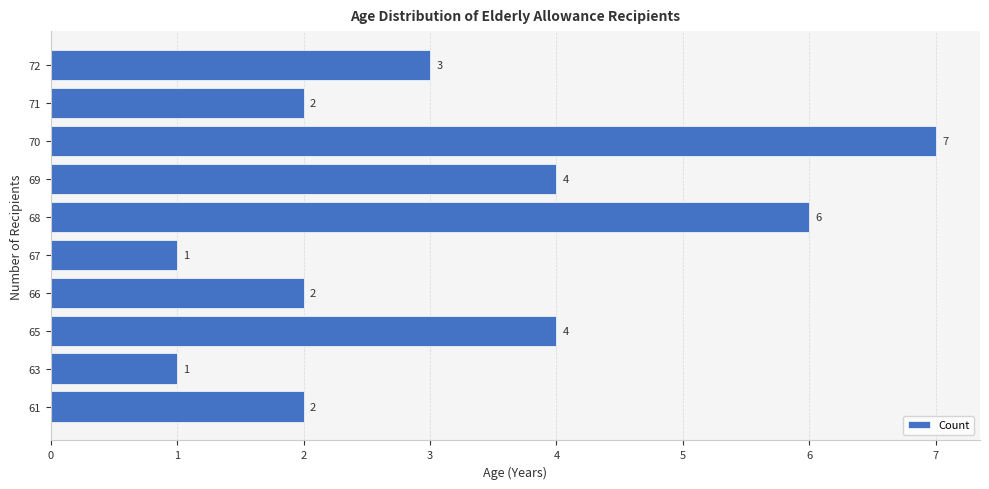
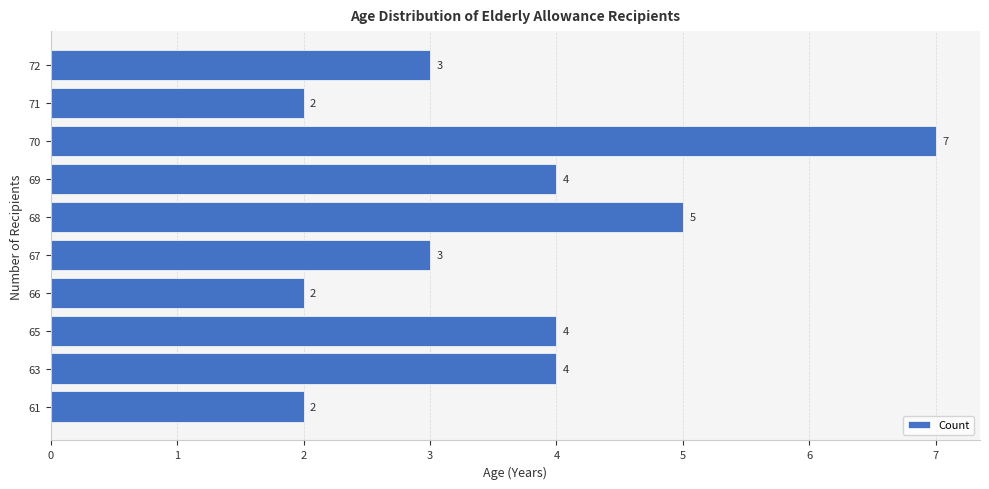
  {
    "72": 3,
    "71": 2,
    "70": 7,
    "69": 4,
-   "68": 6,
-   "67": 1,
+   "68": 5,
+   "67": 3,
    "66": 2,
    "65": 4,
-   "63": 1,
+   "63": 4,
    "61": 2
  }
